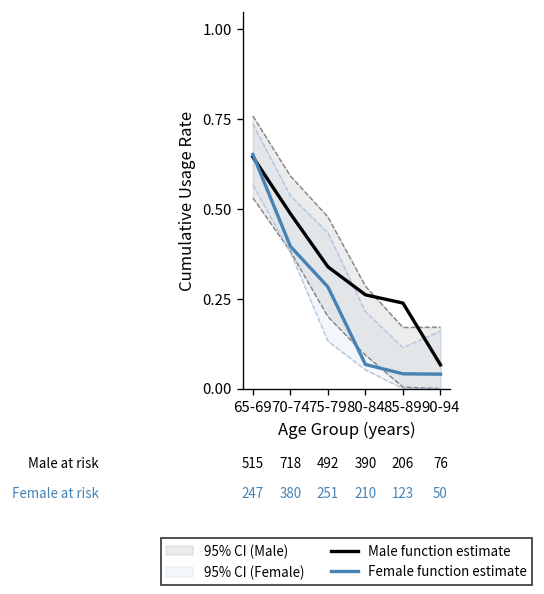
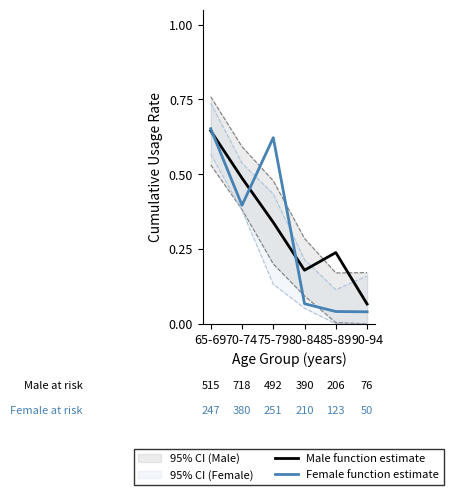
  {
    "Male function estimate": {
      "70-74": 0.49,
      "75-79": 0.34,
-     "80-84": 0.26,
+     "80-84": 0.18,
      "85-89": 0.24,
      "90-94": 0.07
    },
    "Female function estimate": {
      "70-74": 0.40,
-     "75-79": 0.28,
+     "75-79": 0.62,
      "80-84": 0.07,
      "85-89": 0.04,
      "90-94": 0.04
    }
  }
